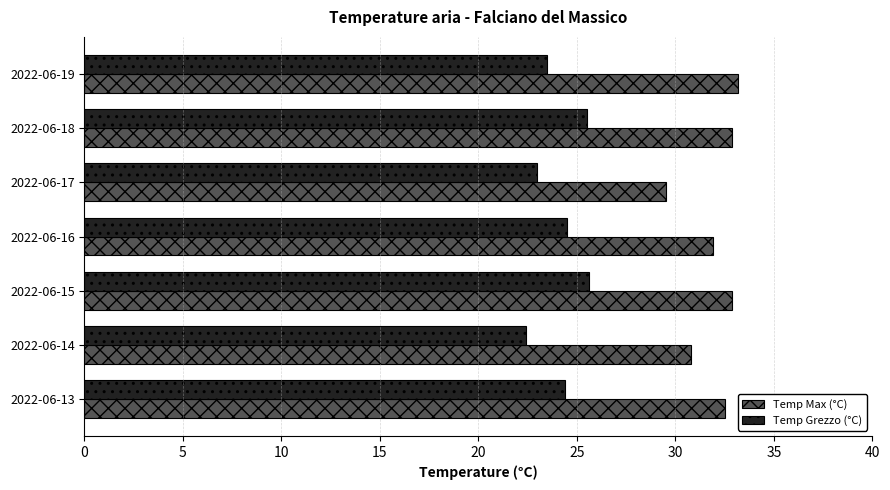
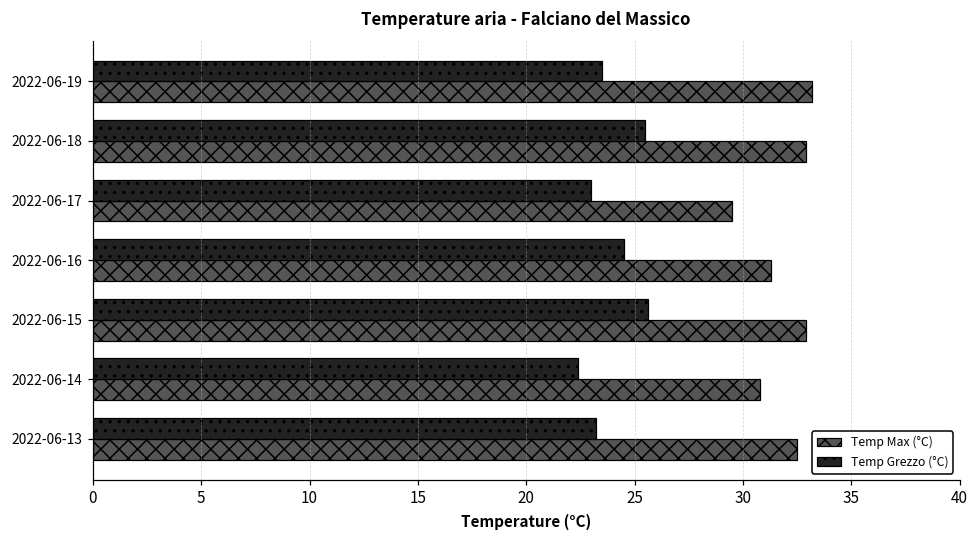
  {
    "Temp Max (°C)": {
      "2022-06-19": 33.2,
      "2022-06-18": 32.9,
      "2022-06-17": 29.5,
-     "2022-06-16": 31.9,
+     "2022-06-16": 31.3,
      "2022-06-15": 32.9,
      "2022-06-14": 30.8,
      "2022-06-13": 32.5
    },
    "Temp Grezzo (°C)": {
      "2022-06-19": 23.5,
      "2022-06-18": 25.5,
      "2022-06-17": 23.0,
      "2022-06-16": 24.5,
      "2022-06-15": 25.6,
      "2022-06-14": 22.4,
-     "2022-06-13": 24.4
+     "2022-06-13": 23.2
    }
  }
